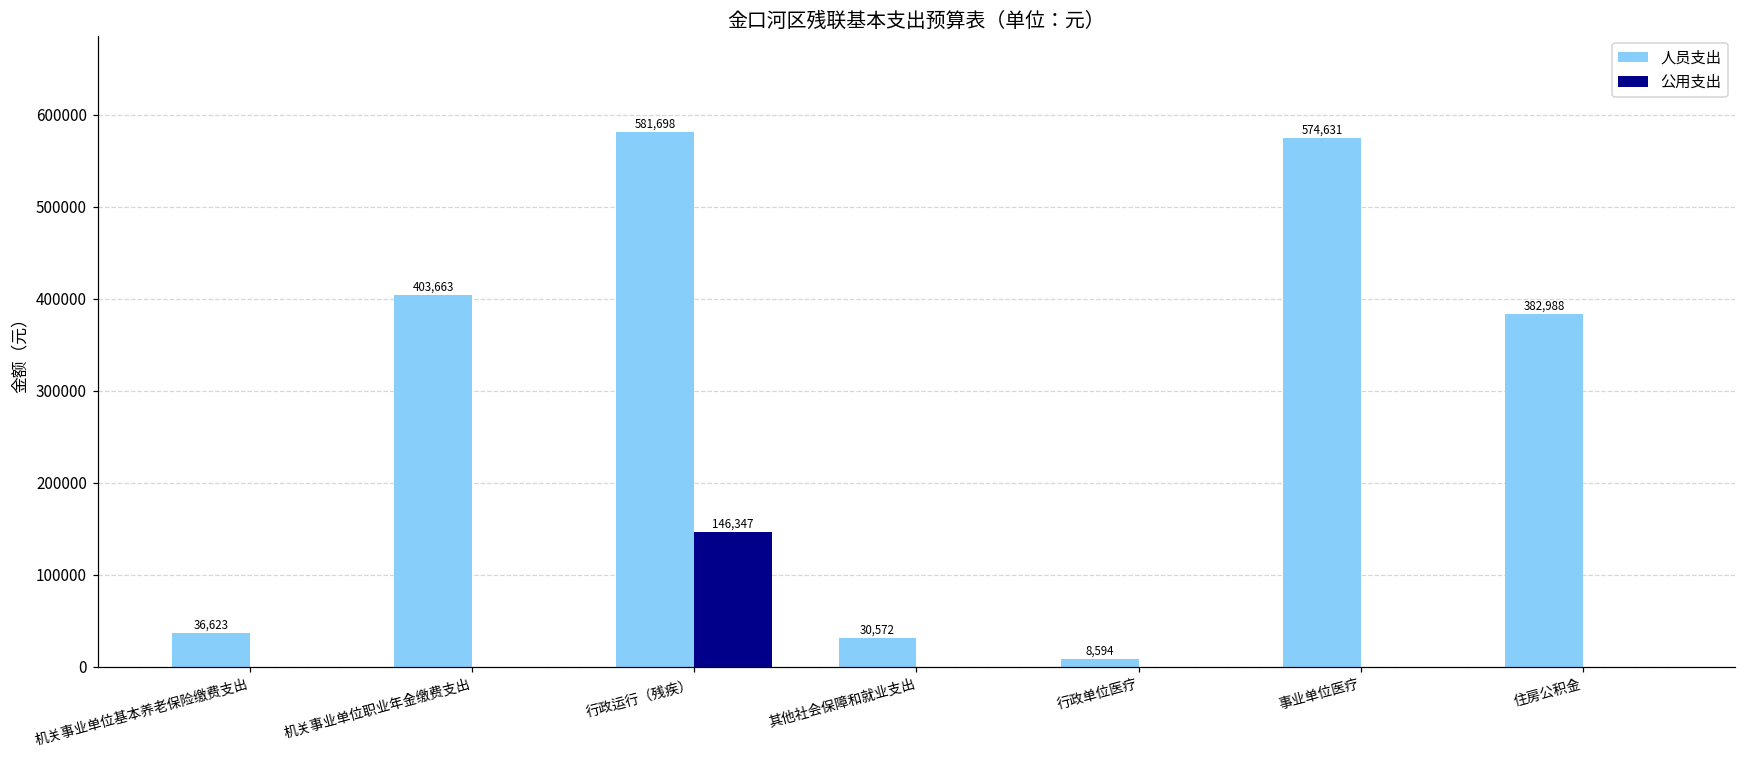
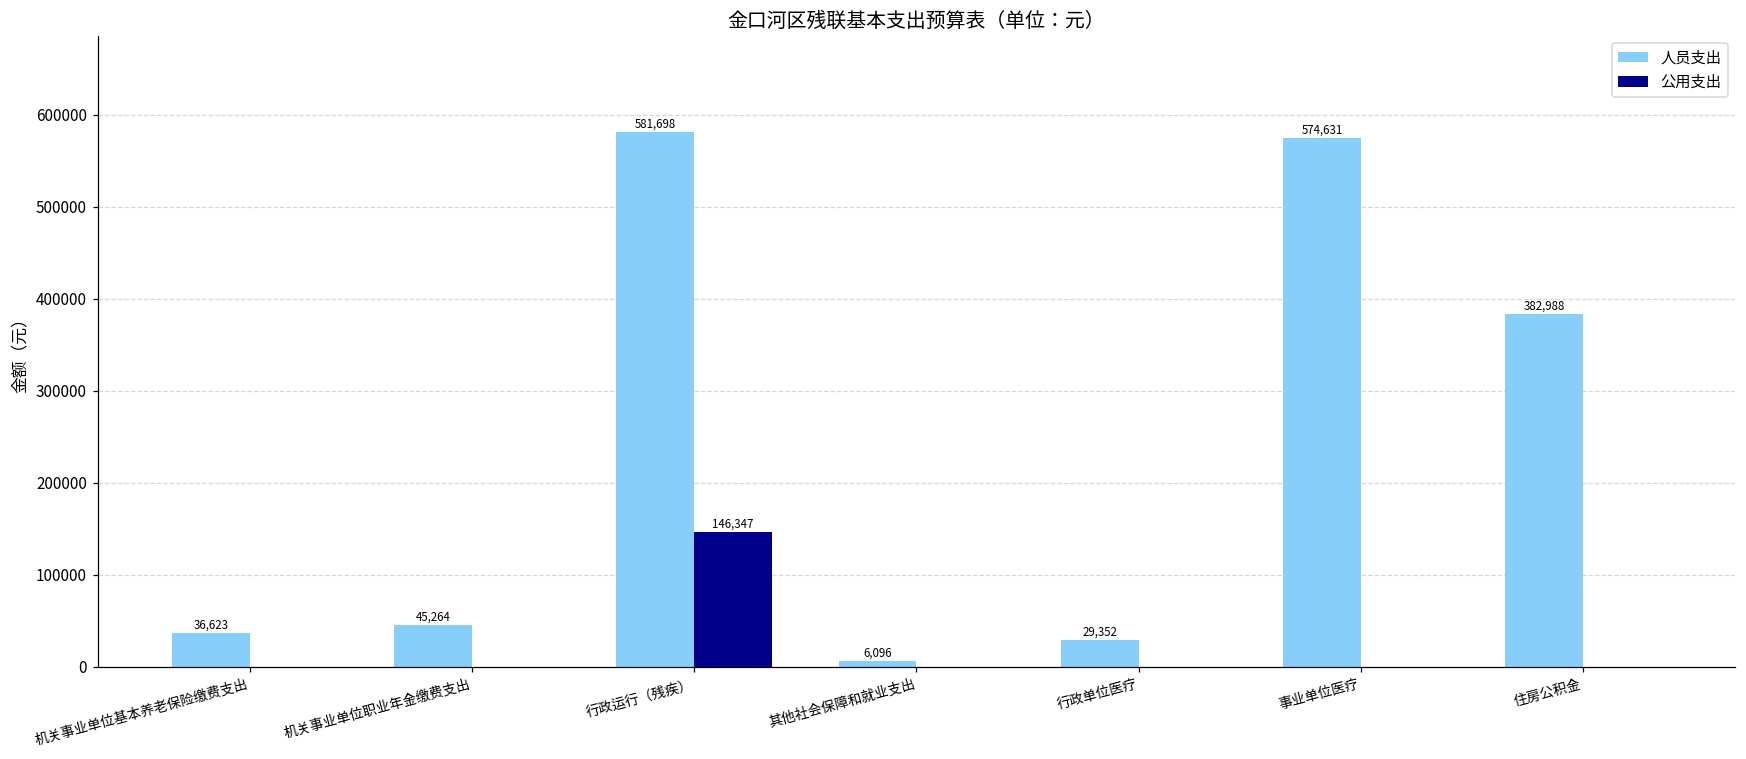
  {
    "人员支出": {
      "机关事业单位基本养老保险缴费支出": "36,623",
-     "机关事业单位职业年金缴费支出": "403,663",
+     "机关事业单位职业年金缴费支出": "45,264",
      "行政运行（残疾）": "581,698",
-     "其他社会保障和就业支出": "30,572",
-     "行政单位医疗": "8,594",
+     "其他社会保障和就业支出": "6,096",
+     "行政单位医疗": "29,352",
      "事业单位医疗": "574,631",
      "住房公积金": "382,988"
    },
    "公用支出": {
      "行政运行（残疾）": "146,347"
    }
  }
